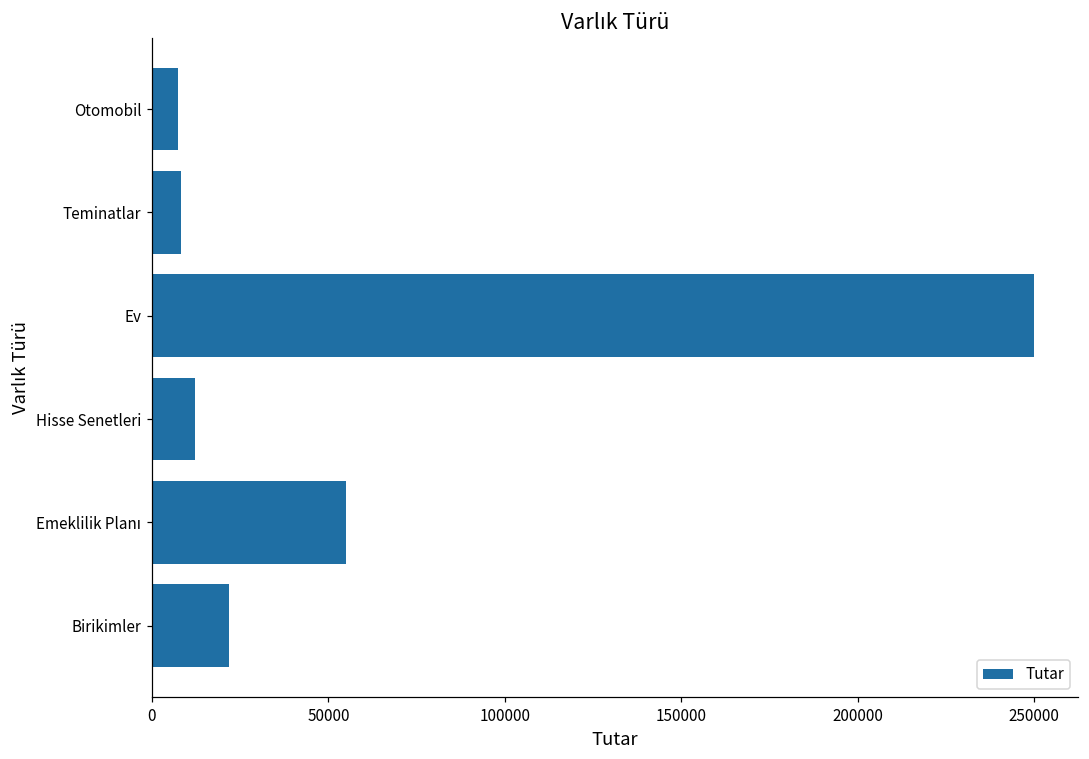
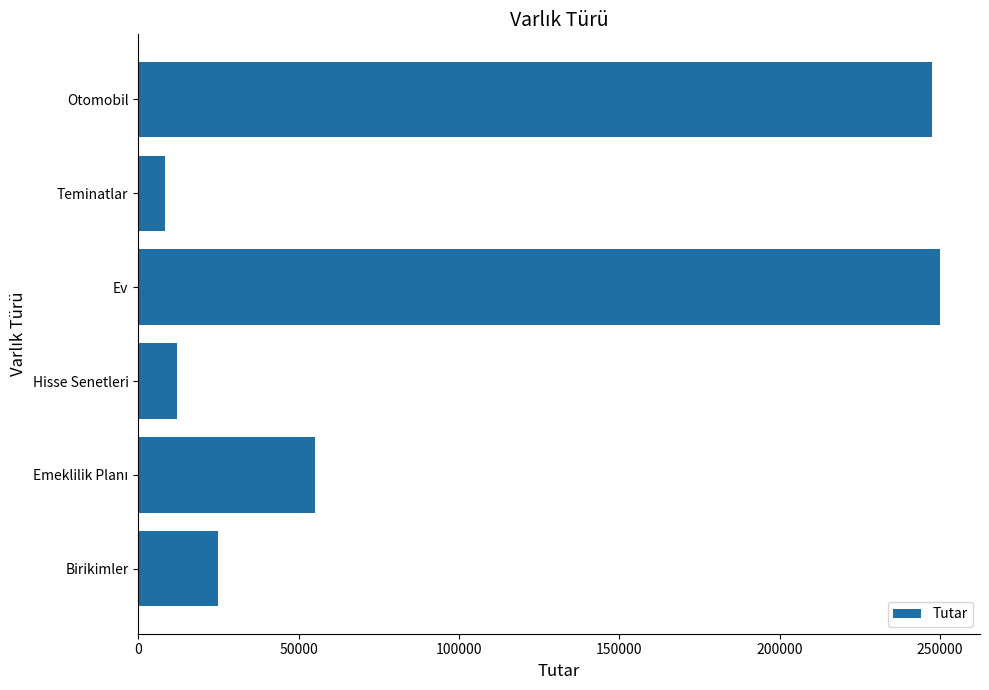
  {
-   "Otomobil": 8000,
+   "Otomobil": 248000,
    "Teminatlar": 8000,
    "Ev": 250000,
    "Hisse Senetleri": 12000,
    "Emeklilik Planı": 55000,
-   "Birikimler": 22000
+   "Birikimler": 25000
  }
